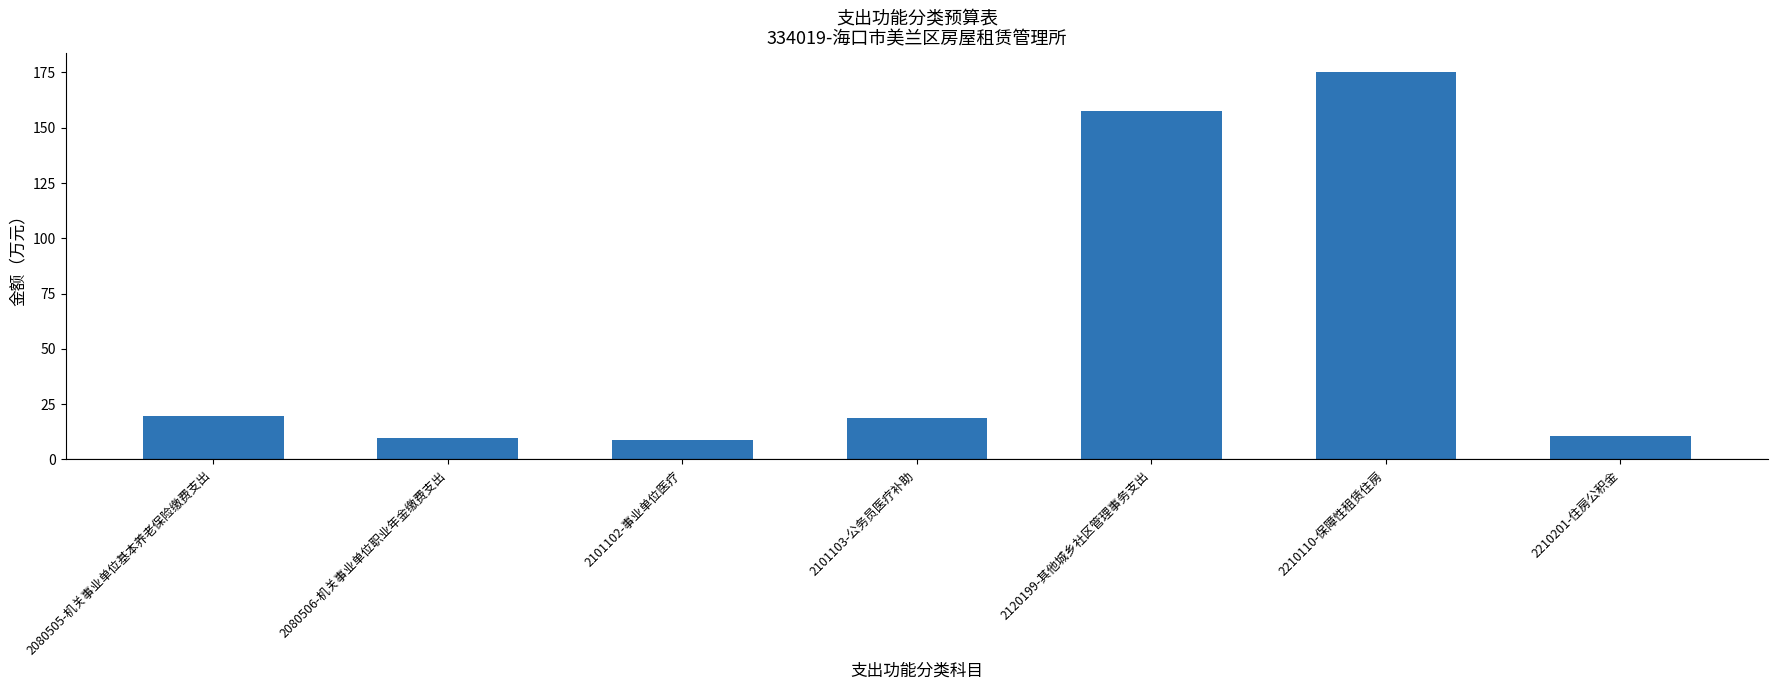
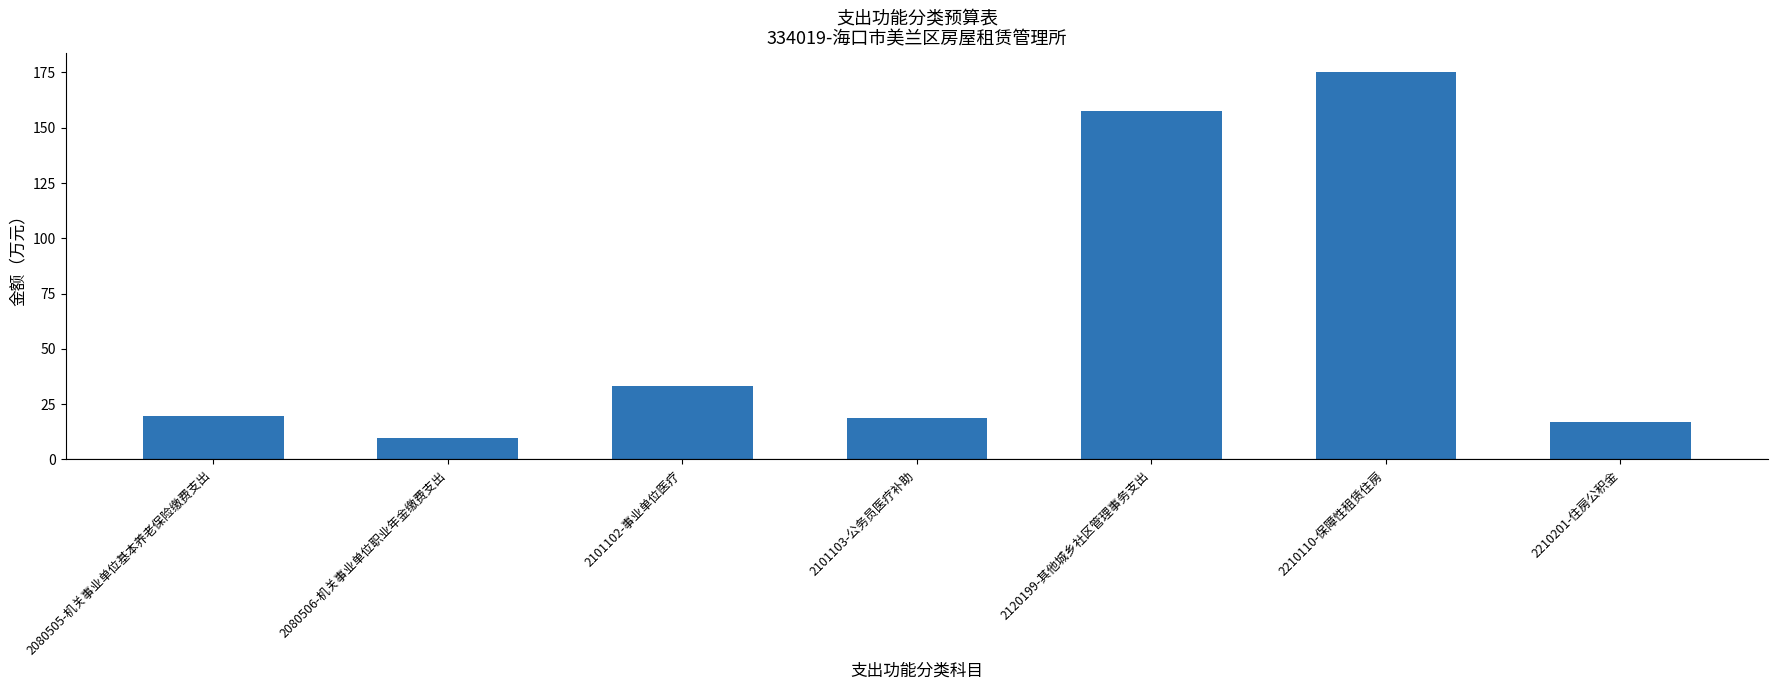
  {
    "2080505-机关事业单位基本养老保险缴费支出": 20,
    "2080506-机关事业单位职业年金缴费支出": 10,
-   "2101102-事业单位医疗": 9,
+   "2101102-事业单位医疗": 33,
    "2101103-公务员医疗补助": 19,
    "2120199-其他城乡社区管理事务支出": 157,
    "2210110-保障性租赁住房": 175,
-   "2210201-住房公积金": 11
+   "2210201-住房公积金": 17
  }
